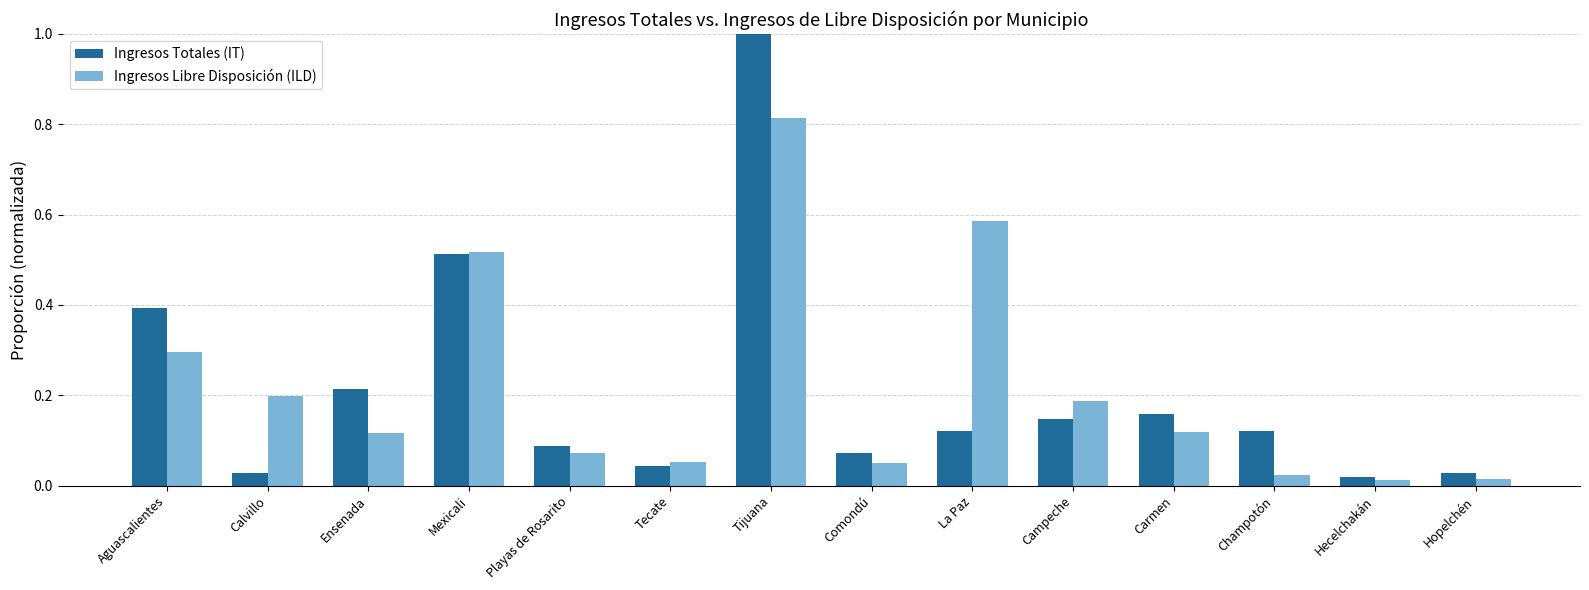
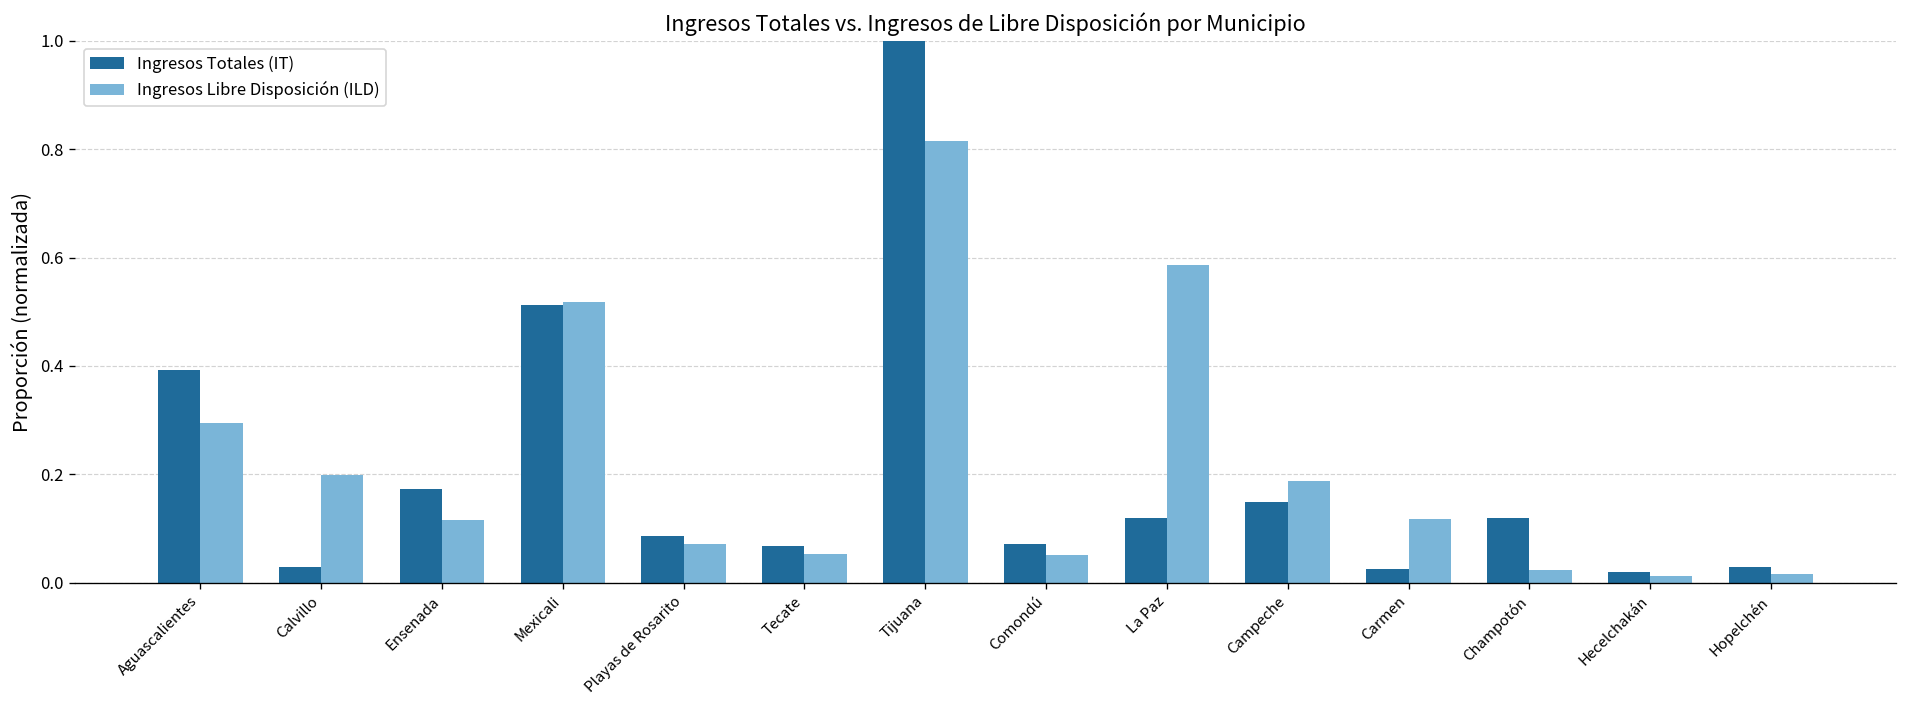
  {
    "Ingresos Totales (IT)": {
      "Aguascalientes": 0.39,
      "Calvillo": 0.03,
-     "Ensenada": 0.21,
+     "Ensenada": 0.17,
      "Mexicali": 0.51,
      "Playas de Rosarito": 0.09,
-     "Tecate": 0.04,
+     "Tecate": 0.07,
      "Tijuana": 1.00,
      "Comondú": 0.07,
      "La Paz": 0.12,
      "Campeche": 0.15,
-     "Carmen": 0.16,
+     "Carmen": 0.03,
      "Champotón": 0.12,
      "Hecelchakán": 0.02,
      "Hopelchén": 0.03
    },
    "Ingresos Libre Disposición (ILD)": {
      "Aguascalientes": 0.30,
      "Calvillo": 0.20,
      "Ensenada": 0.12,
      "Mexicali": 0.52,
      "Playas de Rosarito": 0.07,
      "Tecate": 0.05,
      "Tijuana": 0.81,
      "Comondú": 0.05,
      "La Paz": 0.59,
      "Campeche": 0.19,
      "Carmen": 0.12,
      "Champotón": 0.02,
      "Hecelchakán": 0.01,
      "Hopelchén": 0.02
    }
  }
